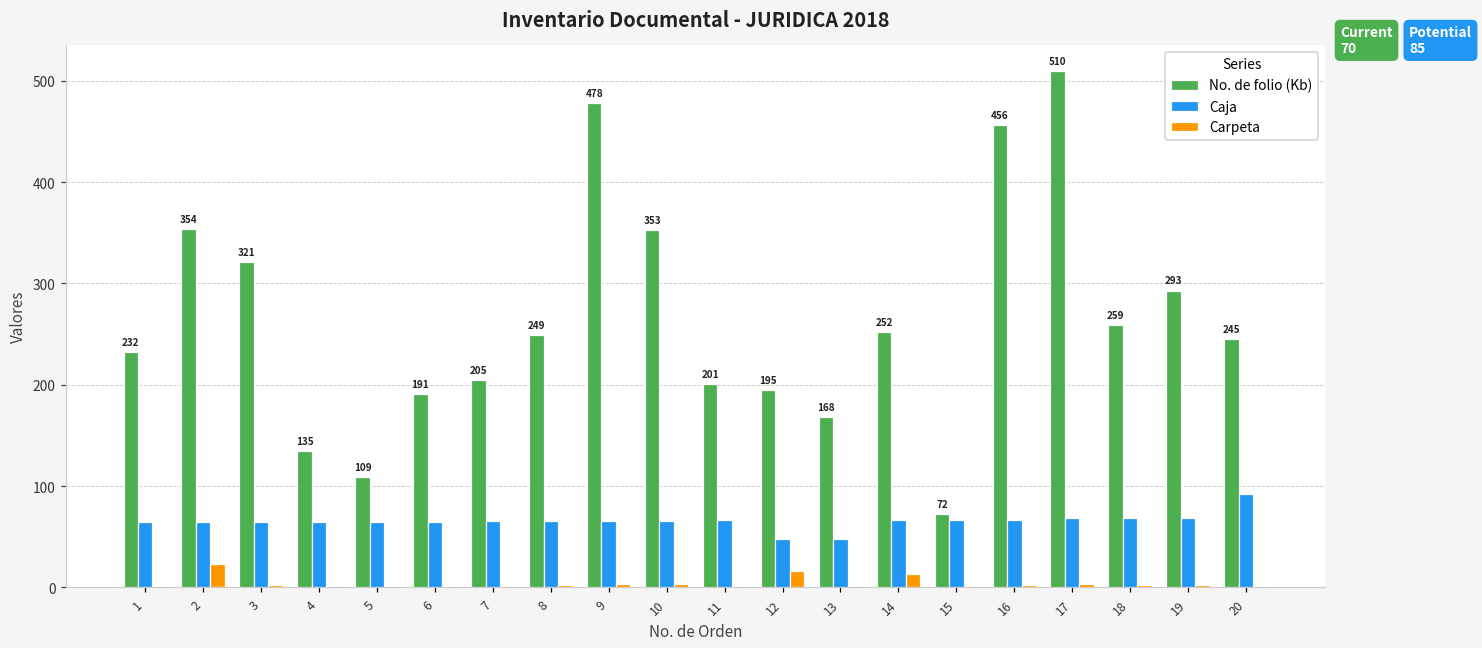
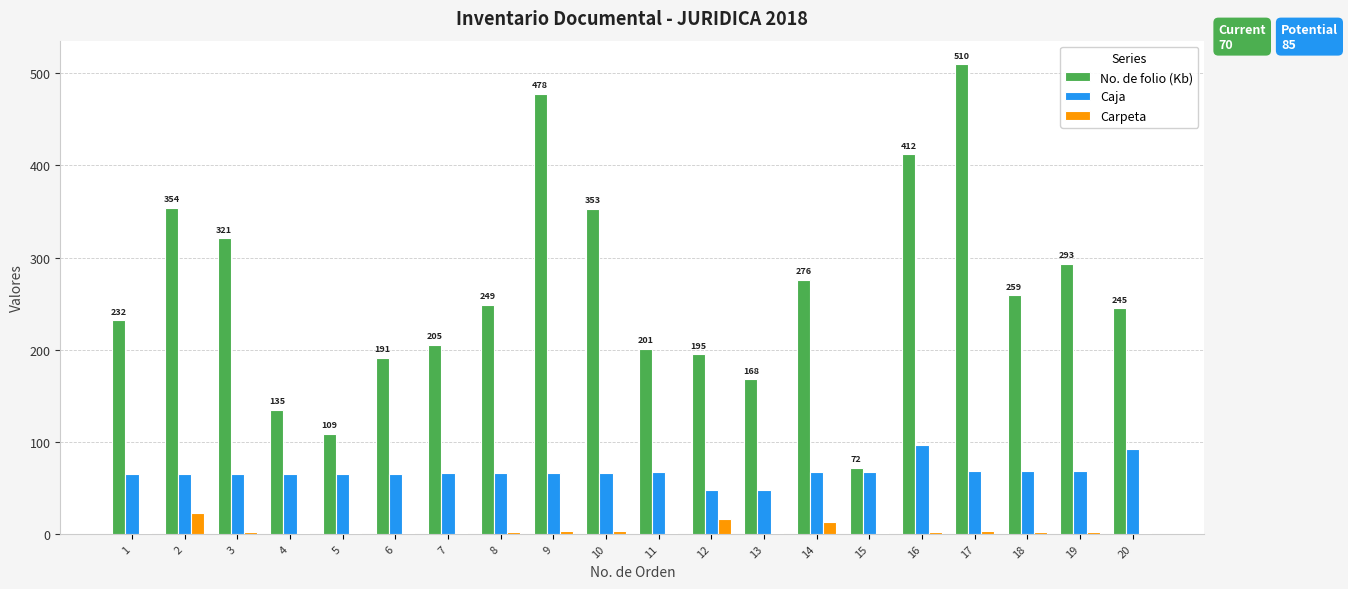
  {
    "No. de folio (Kb)": {
      "1": 232,
      "2": 354,
      "3": 321,
      "4": 135,
      "5": 109,
      "6": 191,
      "7": 205,
      "8": 249,
      "9": 478,
      "10": 353,
      "11": 201,
      "12": 195,
      "13": 168,
-     "14": 252,
+     "14": 276,
      "15": 72,
-     "16": 456,
+     "16": 412,
      "17": 510,
      "18": 259,
      "19": 293,
      "20": 245
    },
    "Caja": {
      "1": 70,
      "2": 70,
      "3": 70,
      "4": 70,
      "5": 70,
      "6": 70,
      "7": 70,
      "8": 70,
      "9": 70,
      "10": 70,
      "11": 70,
      "12": 50,
      "13": 50,
      "14": 70,
      "15": 70,
-     "16": 70,
+     "16": 100,
      "17": 70,
      "18": 70,
      "19": 70,
      "20": 90
    },
    "Carpeta": {
      "2": 20,
      "9": 0,
      "10": 0,
      "12": 20,
      "14": 10,
      "17": 0
    }
  }
